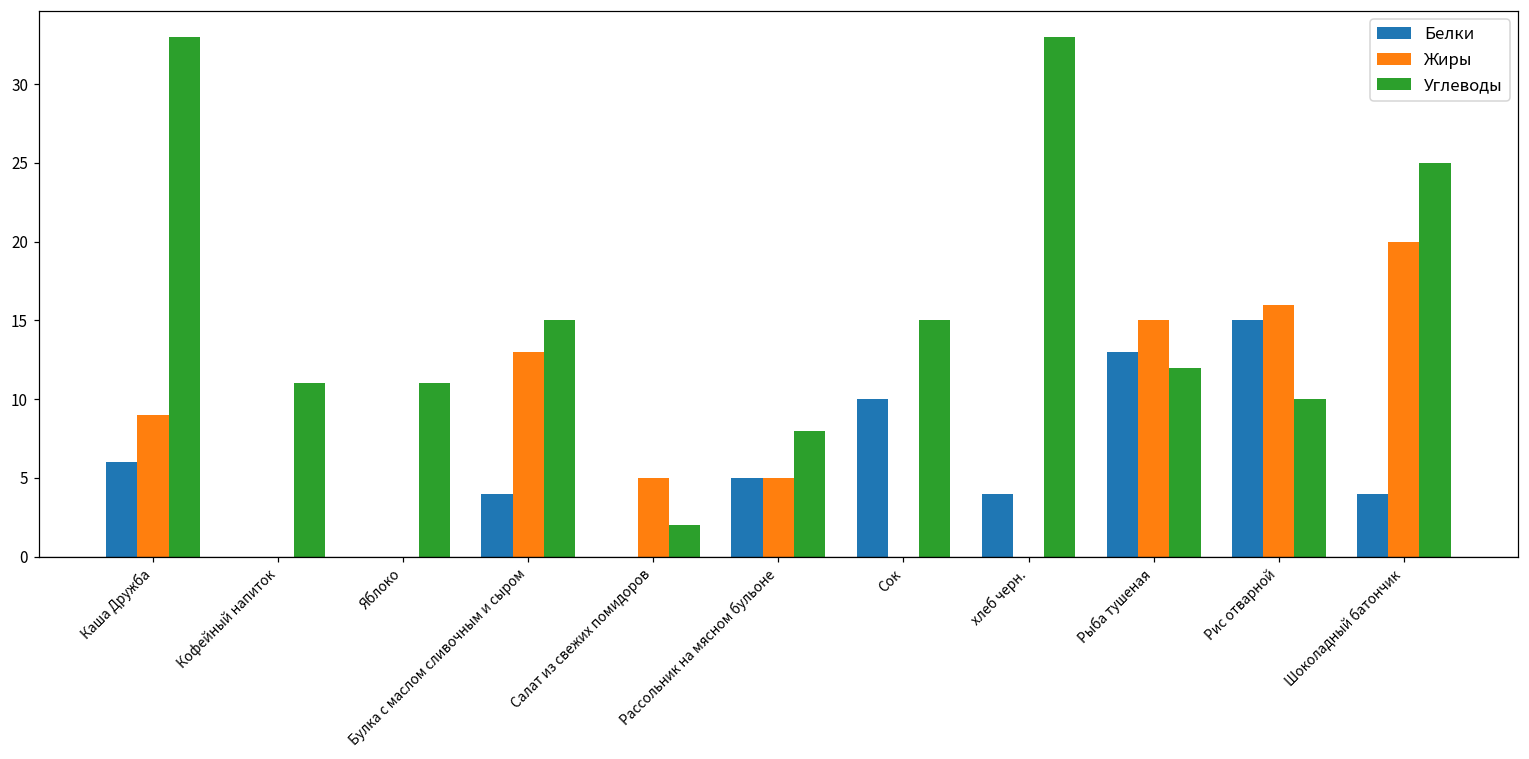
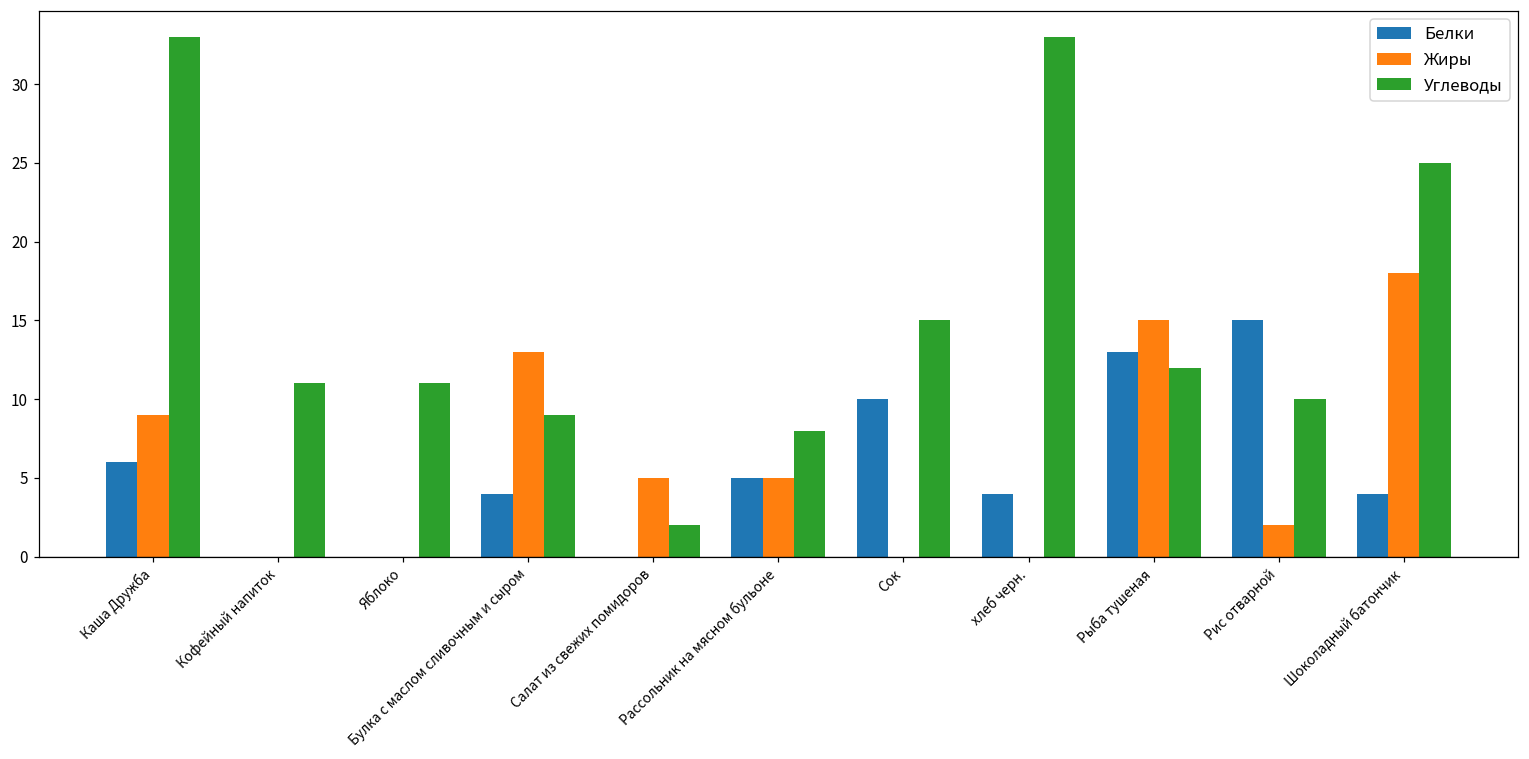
  {
    "Белки": {
      "Каша Дружба": 6,
      "Кофейный напиток": 0,
      "Яблоко": 0,
      "Булка с маслом сливочным и сыром": 4,
      "Салат из свежих помидоров": 0,
      "Рассольник на мясном бульоне": 5,
      "Сок": 10,
      "хлеб черн.": 4,
      "Рыба тушеная": 13,
      "Рис отварной": 15,
      "Шоколадный батончик": 4
    },
    "Жиры": {
      "Каша Дружба": 9,
      "Кофейный напиток": 0,
      "Яблоко": 0,
      "Булка с маслом сливочным и сыром": 13,
      "Салат из свежих помидоров": 5,
      "Рассольник на мясном бульоне": 5,
      "Сок": 0,
      "хлеб черн.": 0,
      "Рыба тушеная": 15,
-     "Рис отварной": 16,
-     "Шоколадный батончик": 20
+     "Рис отварной": 2,
+     "Шоколадный батончик": 18
    },
    "Углеводы": {
      "Каша Дружба": 33,
      "Кофейный напиток": 11,
      "Яблоко": 11,
-     "Булка с маслом сливочным и сыром": 15,
+     "Булка с маслом сливочным и сыром": 9,
      "Салат из свежих помидоров": 2,
      "Рассольник на мясном бульоне": 8,
      "Сок": 15,
      "хлеб черн.": 33,
      "Рыба тушеная": 12,
      "Рис отварной": 10,
      "Шоколадный батончик": 25
    }
  }
